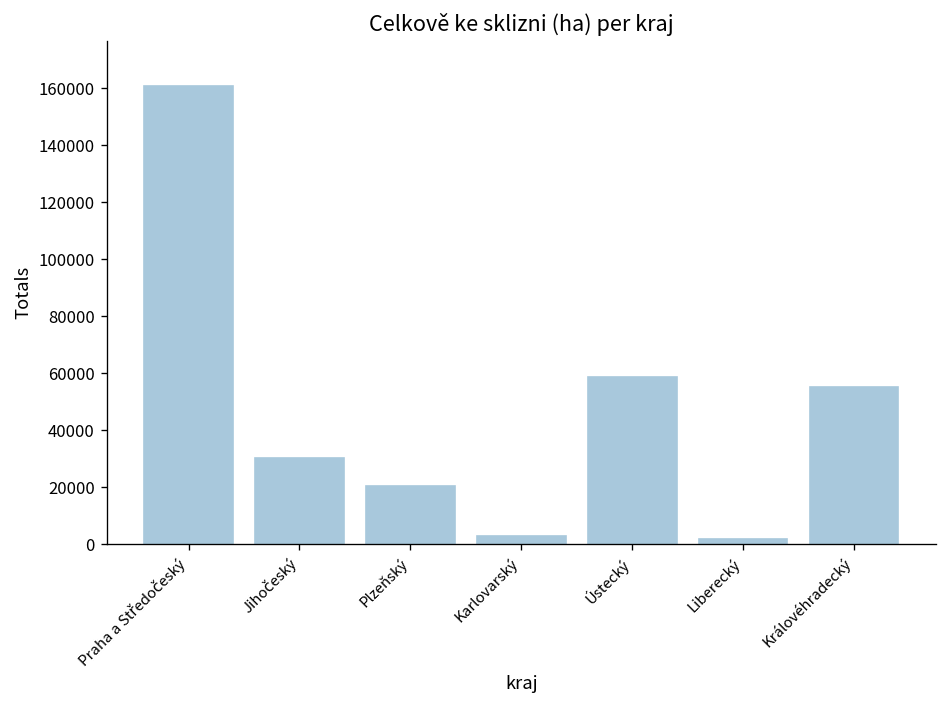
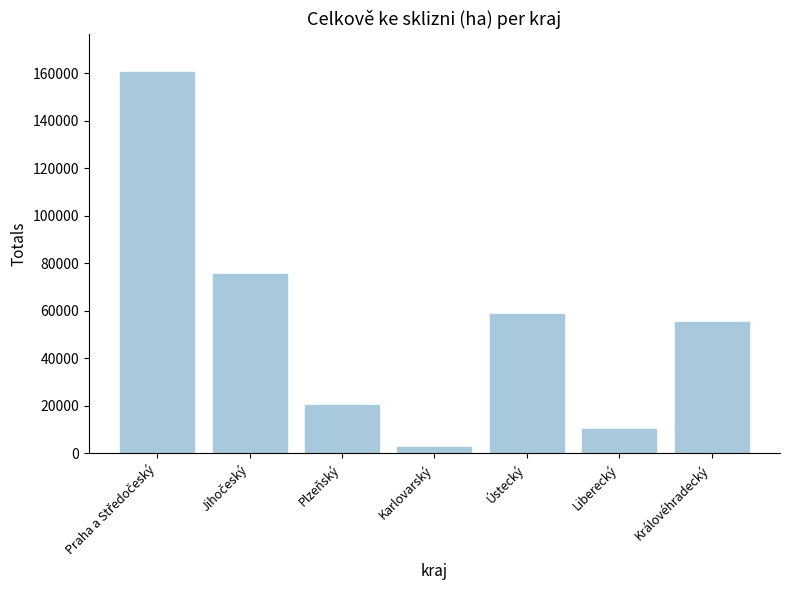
  {
    "Praha a Středočeský": 161000,
-   "Jihočeský": 30000,
+   "Jihočeský": 75000,
    "Plzeňský": 20000,
    "Karlovarský": 3000,
    "Ústecký": 59000,
-   "Liberecký": 2000,
+   "Liberecký": 10000,
    "Královéhradecký": 55000
  }
